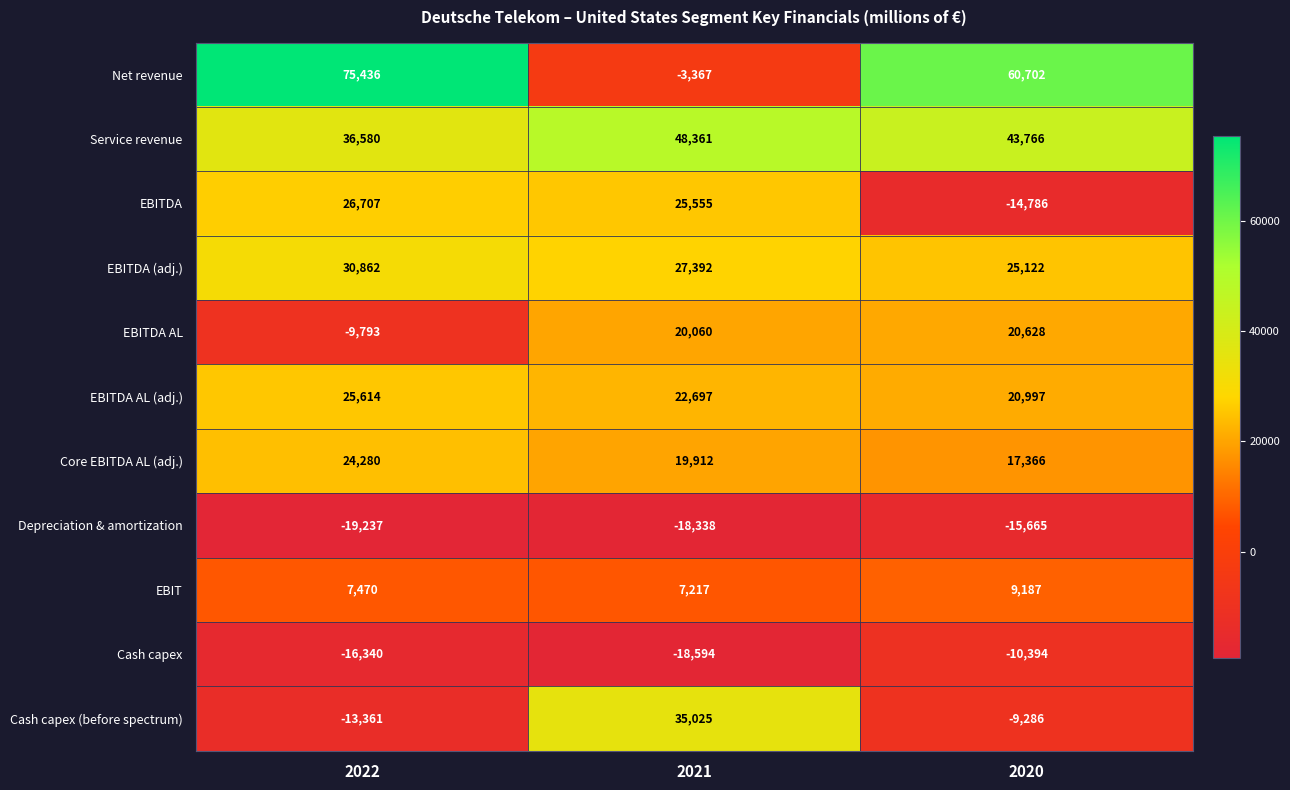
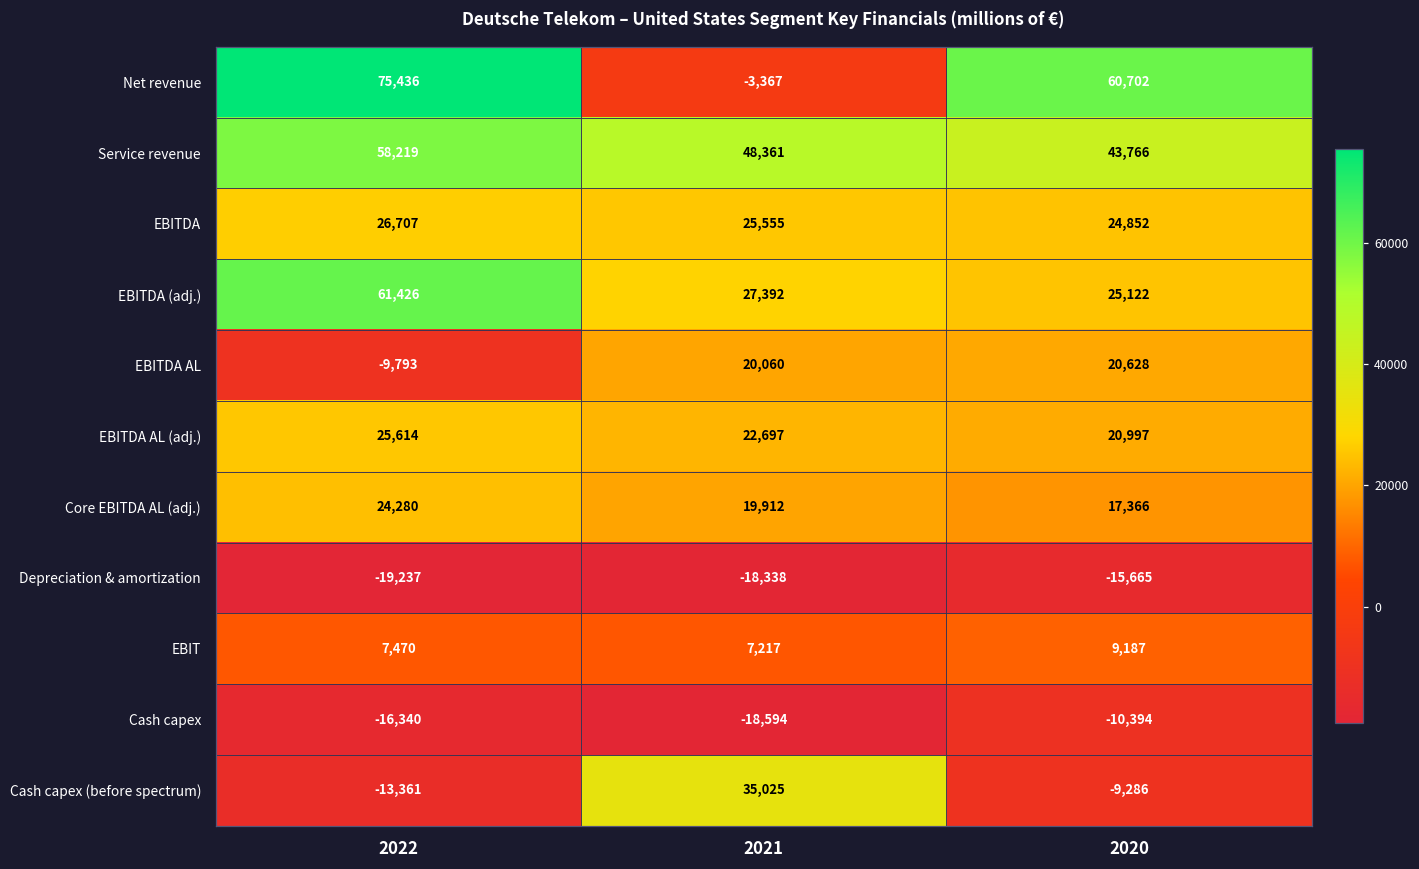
  {
    "Net revenue": {
      "2022": "75,436",
      "2021": "-3,367",
      "2020": "60,702"
    },
    "Service revenue": {
-     "2022": "36,580",
+     "2022": "58,219",
      "2021": "48,361",
      "2020": "43,766"
    },
    "EBITDA": {
      "2022": "26,707",
      "2021": "25,555",
-     "2020": "-14,786"
+     "2020": "24,852"
    },
    "EBITDA (adj.)": {
-     "2022": "30,862",
+     "2022": "61,426",
      "2021": "27,392",
      "2020": "25,122"
    },
    "EBITDA AL": {
      "2022": "-9,793",
      "2021": "20,060",
      "2020": "20,628"
    },
    "EBITDA AL (adj.)": {
      "2022": "25,614",
      "2021": "22,697",
      "2020": "20,997"
    },
    "Core EBITDA AL (adj.)": {
      "2022": "24,280",
      "2021": "19,912",
      "2020": "17,366"
    },
    "Depreciation & amortization": {
      "2022": "-19,237",
      "2021": "-18,338",
      "2020": "-15,665"
    },
    "EBIT": {
      "2022": "7,470",
      "2021": "7,217",
      "2020": "9,187"
    },
    "Cash capex": {
      "2022": "-16,340",
      "2021": "-18,594",
      "2020": "-10,394"
    },
    "Cash capex (before spectrum)": {
      "2022": "-13,361",
      "2021": "35,025",
      "2020": "-9,286"
    }
  }
